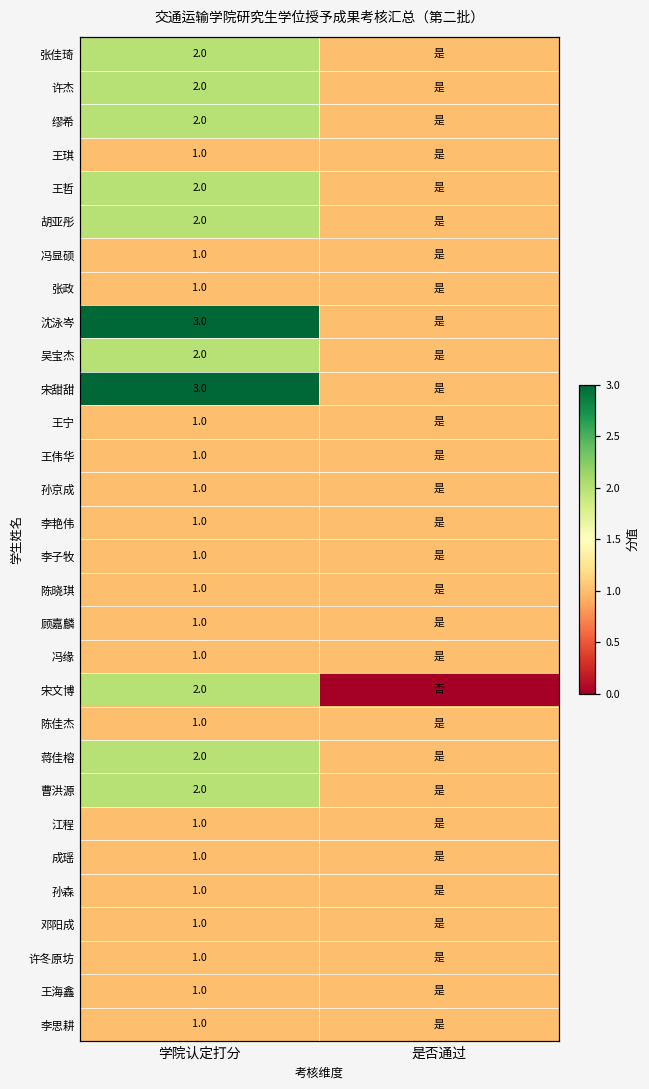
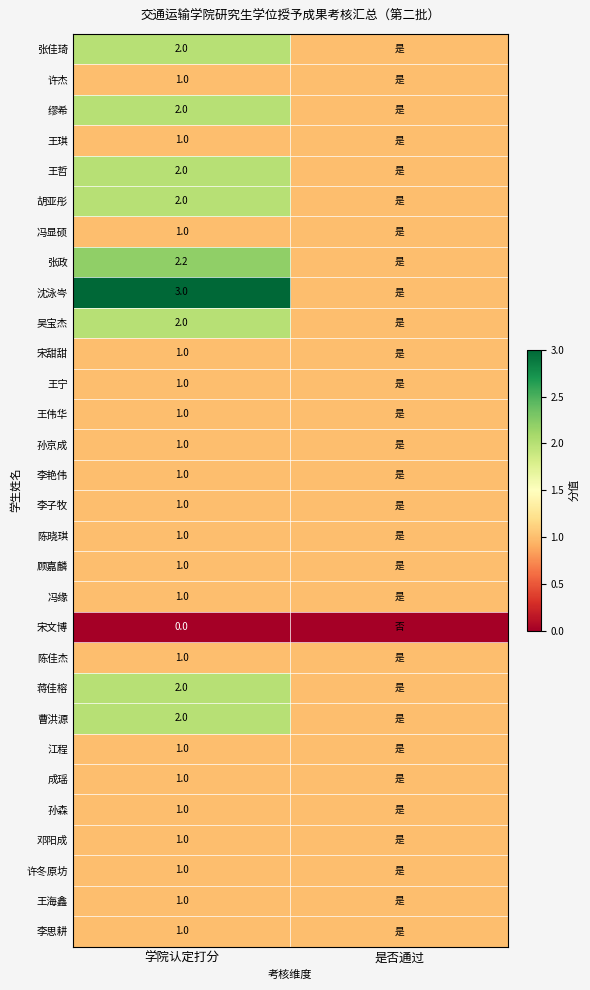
  {
    "张佳琦": {
      "学院认定打分": 2.0
    },
    "许杰": {
-     "学院认定打分": 2.0
+     "学院认定打分": 1.0
    },
    "缪希": {
      "学院认定打分": 2.0
    },
    "王琪": {
      "学院认定打分": 1.0
    },
    "王哲": {
      "学院认定打分": 2.0
    },
    "胡亚彤": {
      "学院认定打分": 2.0
    },
    "冯显硕": {
      "学院认定打分": 1.0
    },
    "张政": {
-     "学院认定打分": 1.0
+     "学院认定打分": 2.2
    },
    "沈泳岑": {
      "学院认定打分": 3.0
    },
    "吴宝杰": {
      "学院认定打分": 2.0
    },
    "宋甜甜": {
-     "学院认定打分": 3.0
+     "学院认定打分": 1.0
    },
    "王宁": {
      "学院认定打分": 1.0
    },
    "王伟华": {
      "学院认定打分": 1.0
    },
    "孙京成": {
      "学院认定打分": 1.0
    },
    "李艳伟": {
      "学院认定打分": 1.0
    },
    "李子牧": {
      "学院认定打分": 1.0
    },
    "陈晓琪": {
      "学院认定打分": 1.0
    },
    "顾嘉麟": {
      "学院认定打分": 1.0
    },
    "冯缘": {
      "学院认定打分": 1.0
    },
    "宋文博": {
-     "学院认定打分": 2.0
+     "学院认定打分": 0.0
    },
    "陈佳杰": {
      "学院认定打分": 1.0
    },
    "蒋佳榕": {
      "学院认定打分": 2.0
    },
    "曹洪源": {
      "学院认定打分": 2.0
    },
    "江程": {
      "学院认定打分": 1.0
    },
    "成瑶": {
      "学院认定打分": 1.0
    },
    "孙森": {
      "学院认定打分": 1.0
    },
    "邓阳成": {
      "学院认定打分": 1.0
    },
    "许冬原坊": {
      "学院认定打分": 1.0
    },
    "王海鑫": {
      "学院认定打分": 1.0
    },
    "李思耕": {
      "学院认定打分": 1.0
    }
  }
